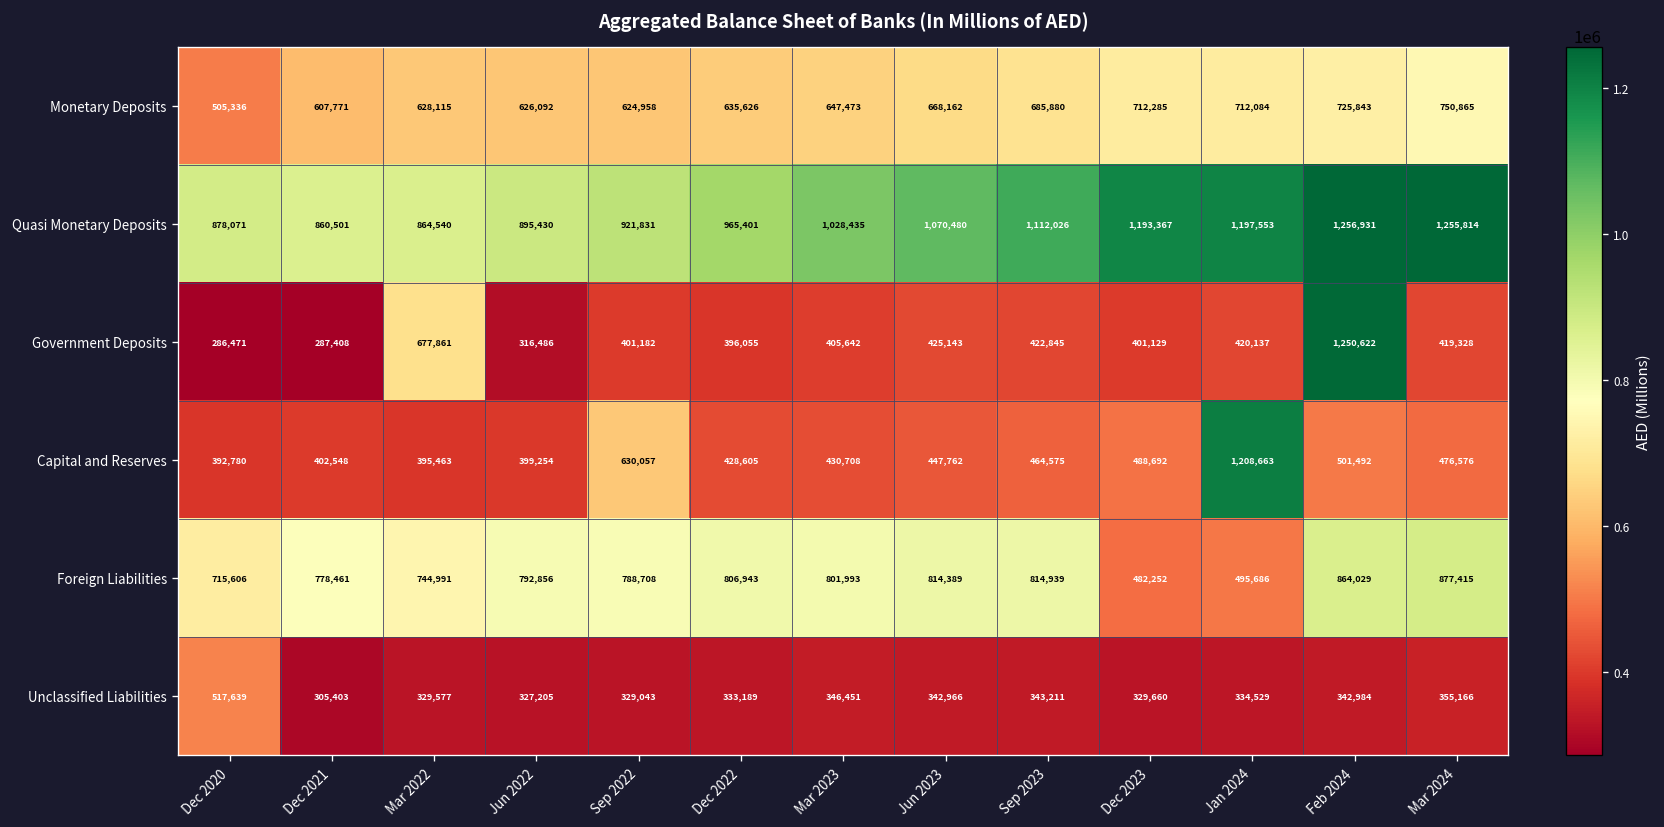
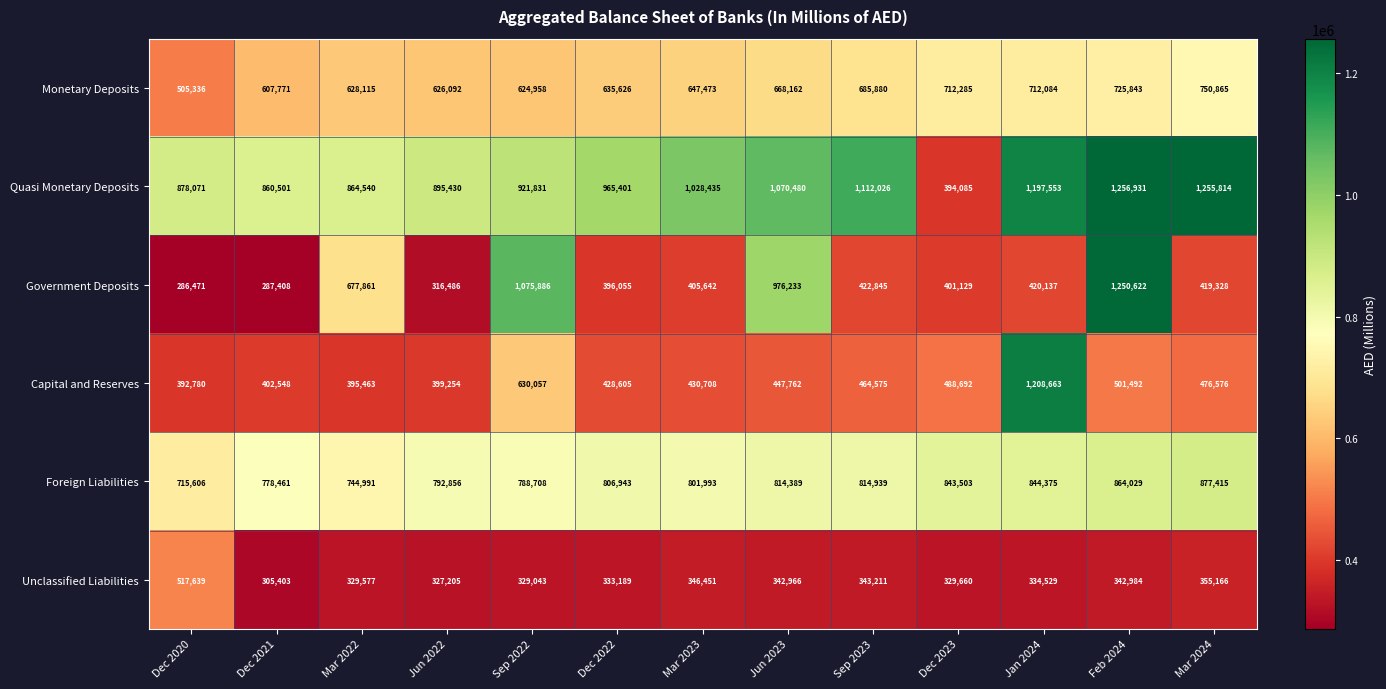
  {
    "Monetary Deposits": {
      "Dec 2020": "505,336",
      "Dec 2021": "607,771",
      "Mar 2022": "628,115",
      "Jun 2022": "626,092",
      "Sep 2022": "624,958",
      "Dec 2022": "635,626",
      "Mar 2023": "647,473",
      "Jun 2023": "668,162",
      "Sep 2023": "685,880",
      "Dec 2023": "712,285",
      "Jan 2024": "712,084",
      "Feb 2024": "725,843",
      "Mar 2024": "750,865"
    },
    "Quasi Monetary Deposits": {
      "Dec 2020": "878,071",
      "Dec 2021": "860,501",
      "Mar 2022": "864,540",
      "Jun 2022": "895,430",
      "Sep 2022": "921,831",
      "Dec 2022": "965,401",
      "Mar 2023": "1,028,435",
      "Jun 2023": "1,070,480",
      "Sep 2023": "1,112,026",
-     "Dec 2023": "1,193,367",
+     "Dec 2023": "394,085",
      "Jan 2024": "1,197,553",
      "Feb 2024": "1,256,931",
      "Mar 2024": "1,255,814"
    },
    "Government Deposits": {
      "Dec 2020": "286,471",
      "Dec 2021": "287,408",
      "Mar 2022": "677,861",
      "Jun 2022": "316,486",
-     "Sep 2022": "401,182",
+     "Sep 2022": "1,075,886",
      "Dec 2022": "396,055",
      "Mar 2023": "405,642",
-     "Jun 2023": "425,143",
+     "Jun 2023": "976,233",
      "Sep 2023": "422,845",
      "Dec 2023": "401,129",
      "Jan 2024": "420,137",
      "Feb 2024": "1,250,622",
      "Mar 2024": "419,328"
    },
    "Capital and Reserves": {
      "Dec 2020": "392,780",
      "Dec 2021": "402,548",
      "Mar 2022": "395,463",
      "Jun 2022": "399,254",
      "Sep 2022": "630,057",
      "Dec 2022": "428,605",
      "Mar 2023": "430,708",
      "Jun 2023": "447,762",
      "Sep 2023": "464,575",
      "Dec 2023": "488,692",
      "Jan 2024": "1,208,663",
      "Feb 2024": "501,492",
      "Mar 2024": "476,576"
    },
    "Foreign Liabilities": {
      "Dec 2020": "715,606",
      "Dec 2021": "778,461",
      "Mar 2022": "744,991",
      "Jun 2022": "792,856",
      "Sep 2022": "788,708",
      "Dec 2022": "806,943",
      "Mar 2023": "801,993",
      "Jun 2023": "814,389",
      "Sep 2023": "814,939",
-     "Dec 2023": "482,252",
-     "Jan 2024": "495,686",
+     "Dec 2023": "843,503",
+     "Jan 2024": "844,375",
      "Feb 2024": "864,029",
      "Mar 2024": "877,415"
    },
    "Unclassified Liabilities": {
      "Dec 2020": "517,639",
      "Dec 2021": "305,403",
      "Mar 2022": "329,577",
      "Jun 2022": "327,205",
      "Sep 2022": "329,043",
      "Dec 2022": "333,189",
      "Mar 2023": "346,451",
      "Jun 2023": "342,966",
      "Sep 2023": "343,211",
      "Dec 2023": "329,660",
      "Jan 2024": "334,529",
      "Feb 2024": "342,984",
      "Mar 2024": "355,166"
    }
  }
